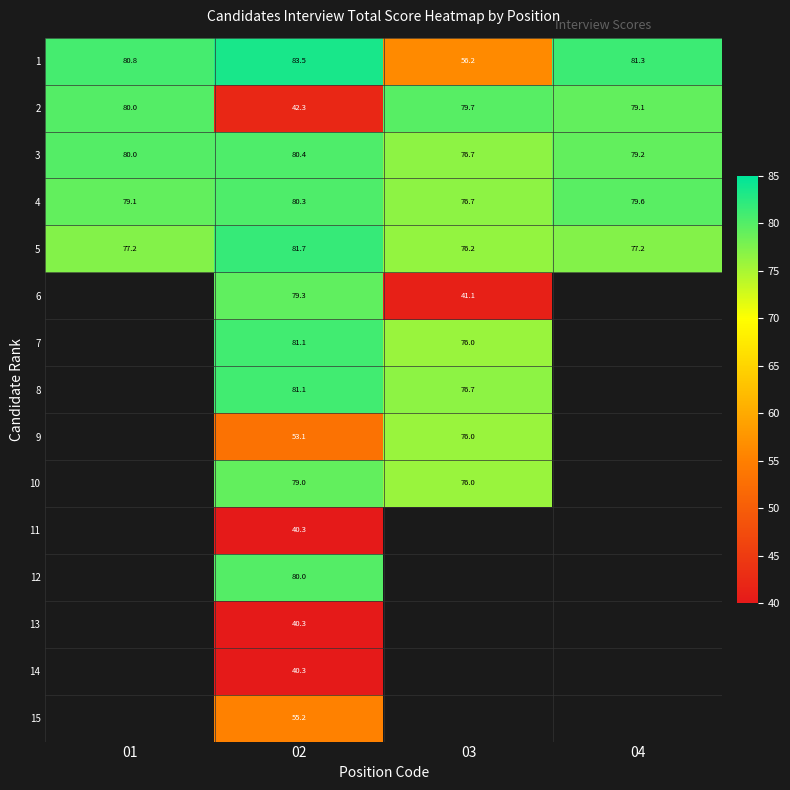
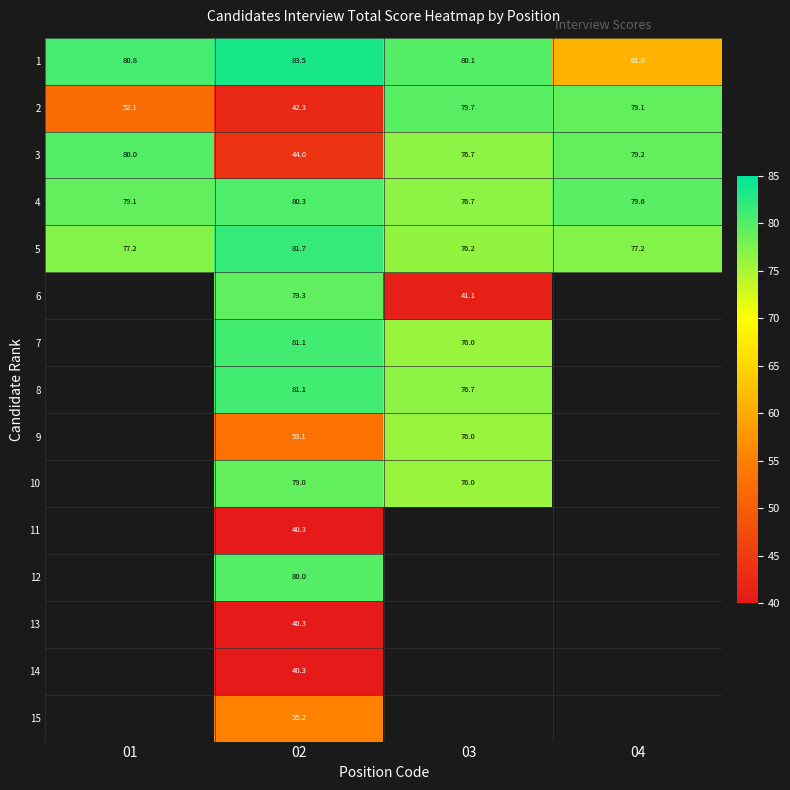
  {
    "1": {
      "01": 80.8,
      "02": 83.5,
-     "03": 56.2,
-     "04": 81.3
+     "03": 80.1,
+     "04": 61.0
    },
    "2": {
-     "01": 80.0,
+     "01": 52.1,
      "02": 42.3,
      "03": 79.7,
      "04": 79.1
    },
    "3": {
      "01": 80.0,
-     "02": 80.4,
+     "02": 44.0,
      "03": 76.7,
      "04": 79.2
    },
    "4": {
      "01": 79.1,
      "02": 80.3,
      "03": 76.7,
      "04": 79.6
    },
    "5": {
      "01": 77.2,
      "02": 81.7,
      "03": 76.2,
      "04": 77.2
    },
    "6": {
      "02": 79.3,
      "03": 41.1
    },
    "7": {
      "02": 81.1,
      "03": 76.0
    },
    "8": {
      "02": 81.1,
      "03": 76.7
    },
    "9": {
      "02": 53.1,
      "03": 76.0
    },
    "10": {
      "02": 79.0,
      "03": 76.0
    },
    "11": {
      "02": 40.3
    },
    "12": {
      "02": 80.0
    },
    "13": {
      "02": 40.3
    },
    "14": {
      "02": 40.3
    },
    "15": {
      "02": 55.2
    }
  }
